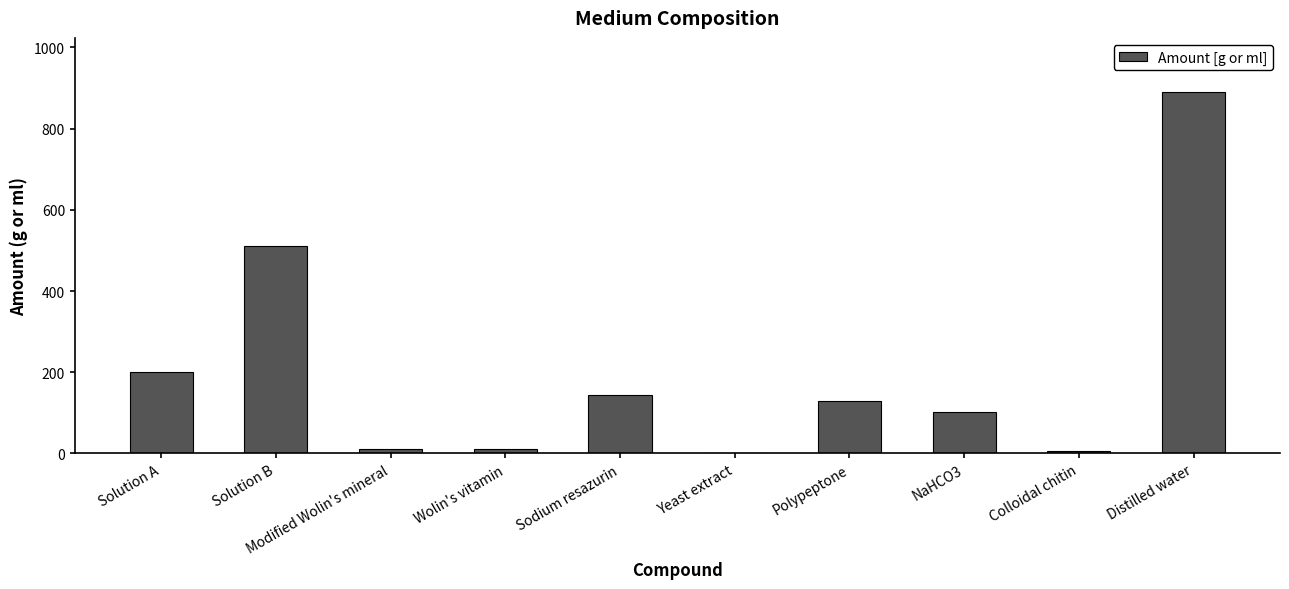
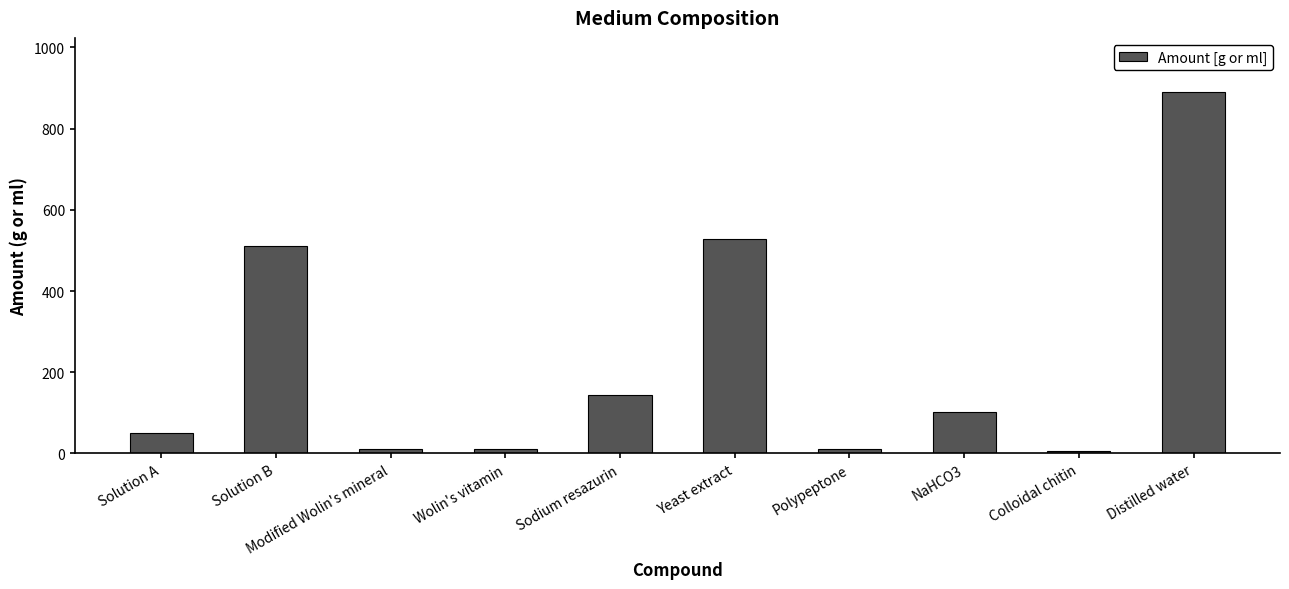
  {
-   "Solution A": 200,
+   "Solution A": 50,
    "Solution B": 510,
    "Modified Wolin's mineral": 10,
    "Wolin's vitamin": 10,
    "Sodium resazurin": 140,
-   "Yeast extract": 0,
-   "Polypeptone": 130,
+   "Yeast extract": 530,
+   "Polypeptone": 10,
    "NaHCO3": 100,
    "Distilled water": 890
  }
